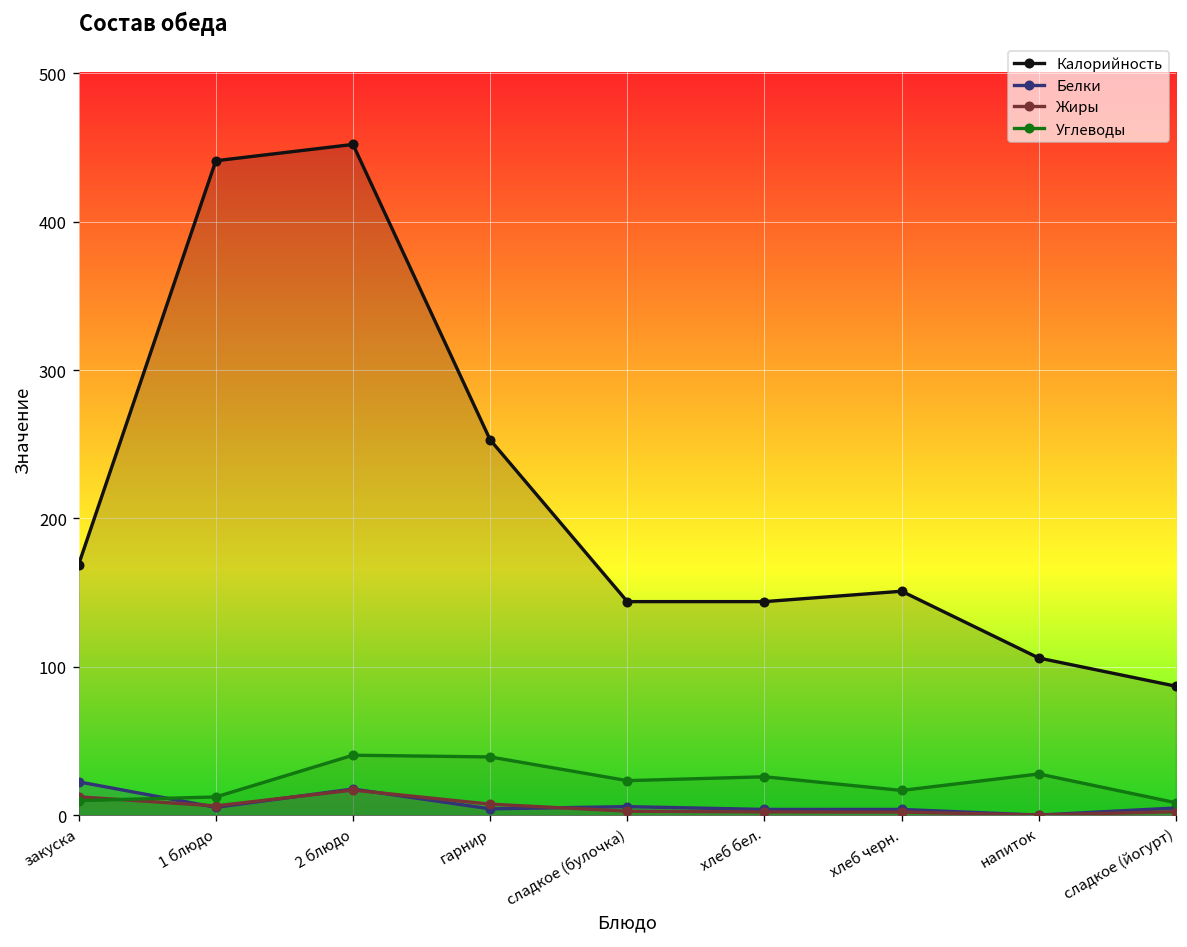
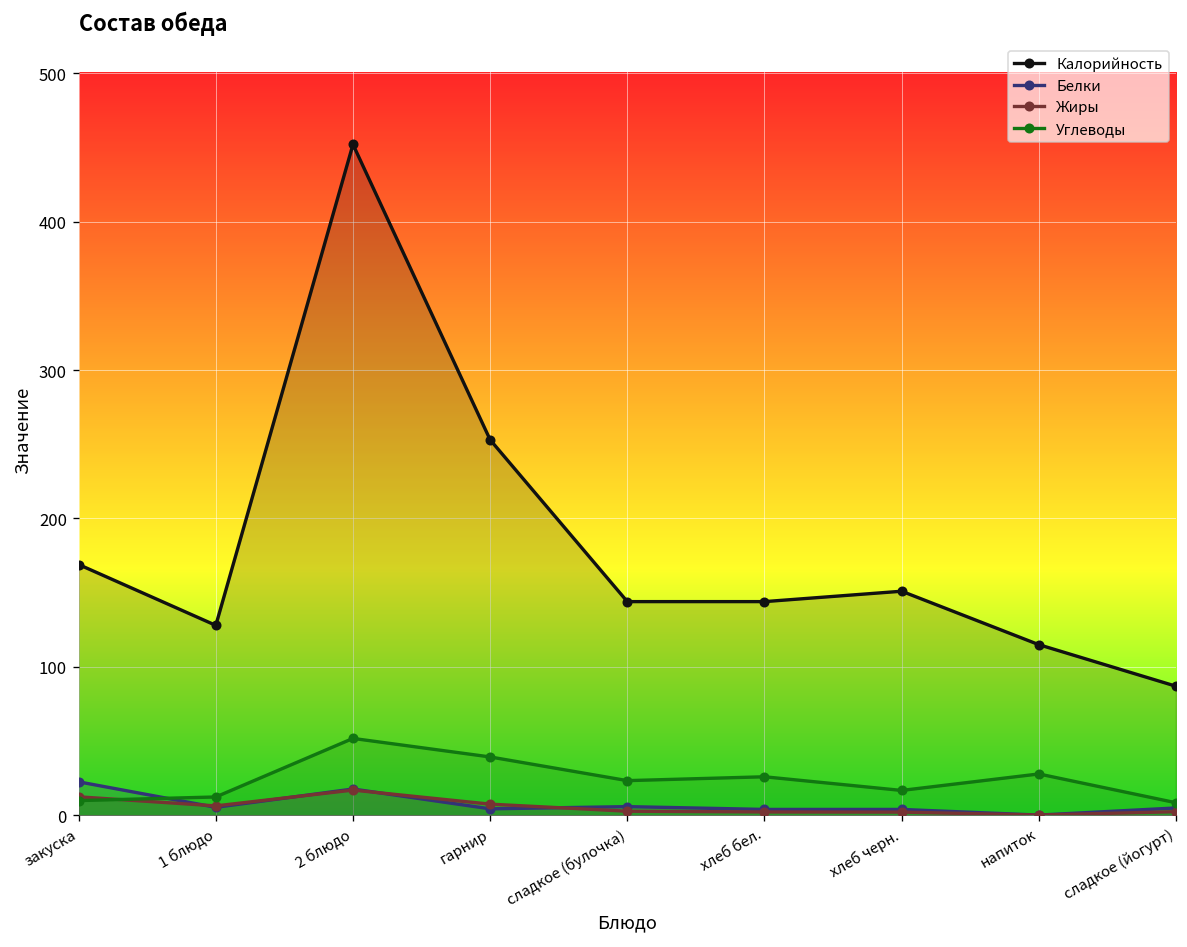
  {
    "Калорийность": {
      "закуска": 169,
-     "1 блюдо": 441,
+     "1 блюдо": 128,
      "2 блюдо": 452,
      "гарнир": 253,
      "сладкое (булочка)": 144,
      "хлеб бел.": 144,
      "хлеб черн.": 151,
-     "напиток": 106,
+     "напиток": 115,
      "сладкое (йогурт)": 87
    },
    "Белки": {
      "закуска": 23,
      "гарнир": 4,
      "сладкое (булочка)": 6,
      "сладкое (йогурт)": 5
    },
    "Жиры": {
      "закуска": 13,
      "гарнир": 8,
      "сладкое (булочка)": 3,
      "сладкое (йогурт)": 3
    },
    "Углеводы": {
      "закуска": 10,
      "1 блюдо": 12,
-     "2 блюдо": 41,
+     "2 блюдо": 52,
      "гарнир": 39,
      "сладкое (булочка)": 23,
      "хлеб бел.": 26,
      "хлеб черн.": 17,
      "напиток": 28,
      "сладкое (йогурт)": 9
    }
  }
